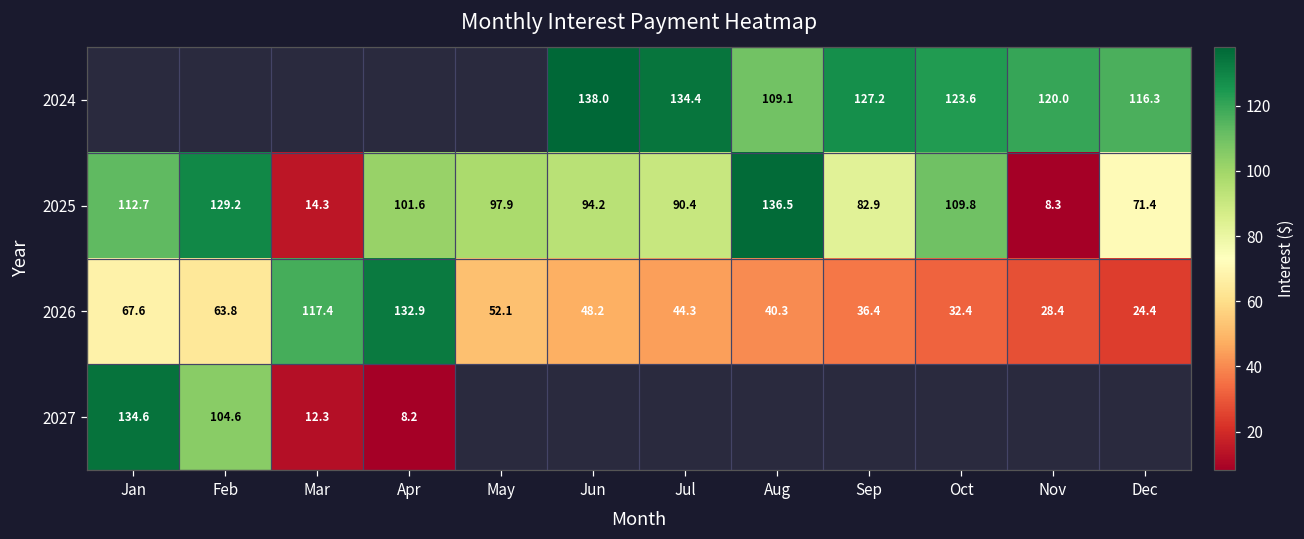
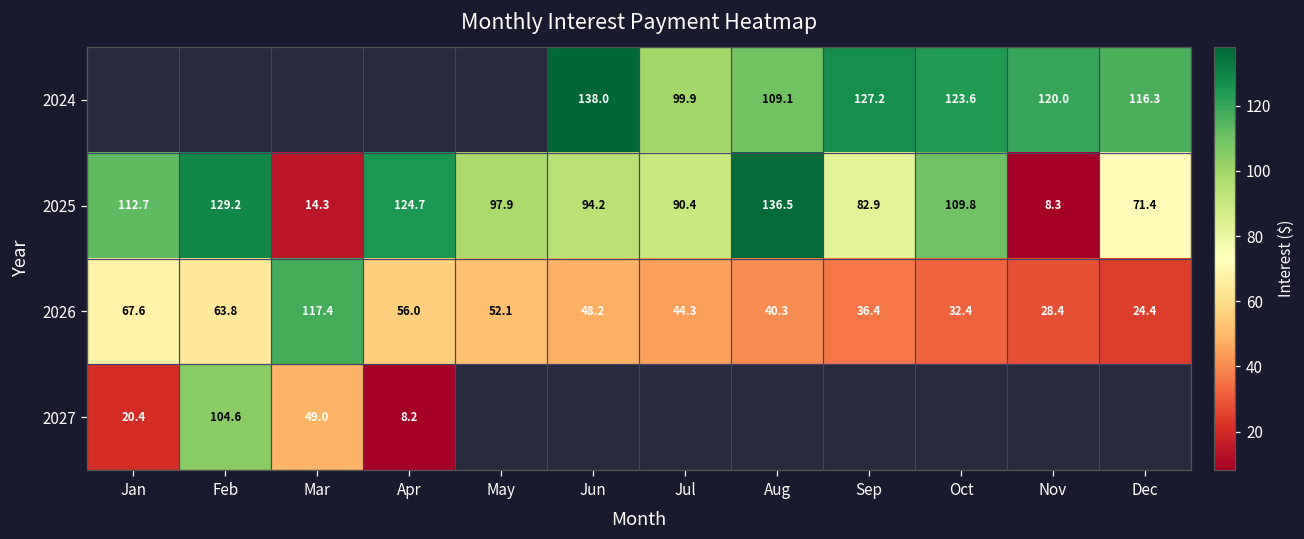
  {
    "2024": {
      "Jun": 138.0,
-     "Jul": 134.4,
+     "Jul": 99.9,
      "Aug": 109.1,
      "Sep": 127.2,
      "Oct": 123.6,
      "Nov": 120.0,
      "Dec": 116.3
    },
    "2025": {
      "Jan": 112.7,
      "Feb": 129.2,
      "Mar": 14.3,
-     "Apr": 101.6,
+     "Apr": 124.7,
      "May": 97.9,
      "Jun": 94.2,
      "Jul": 90.4,
      "Aug": 136.5,
      "Sep": 82.9,
      "Oct": 109.8,
      "Nov": 8.3,
      "Dec": 71.4
    },
    "2026": {
      "Jan": 67.6,
      "Feb": 63.8,
      "Mar": 117.4,
-     "Apr": 132.9,
+     "Apr": 56.0,
      "May": 52.1,
      "Jun": 48.2,
      "Jul": 44.3,
      "Aug": 40.3,
      "Sep": 36.4,
      "Oct": 32.4,
      "Nov": 28.4,
      "Dec": 24.4
    },
    "2027": {
-     "Jan": 134.6,
+     "Jan": 20.4,
      "Feb": 104.6,
-     "Mar": 12.3,
+     "Mar": 49.0,
      "Apr": 8.2
    }
  }
